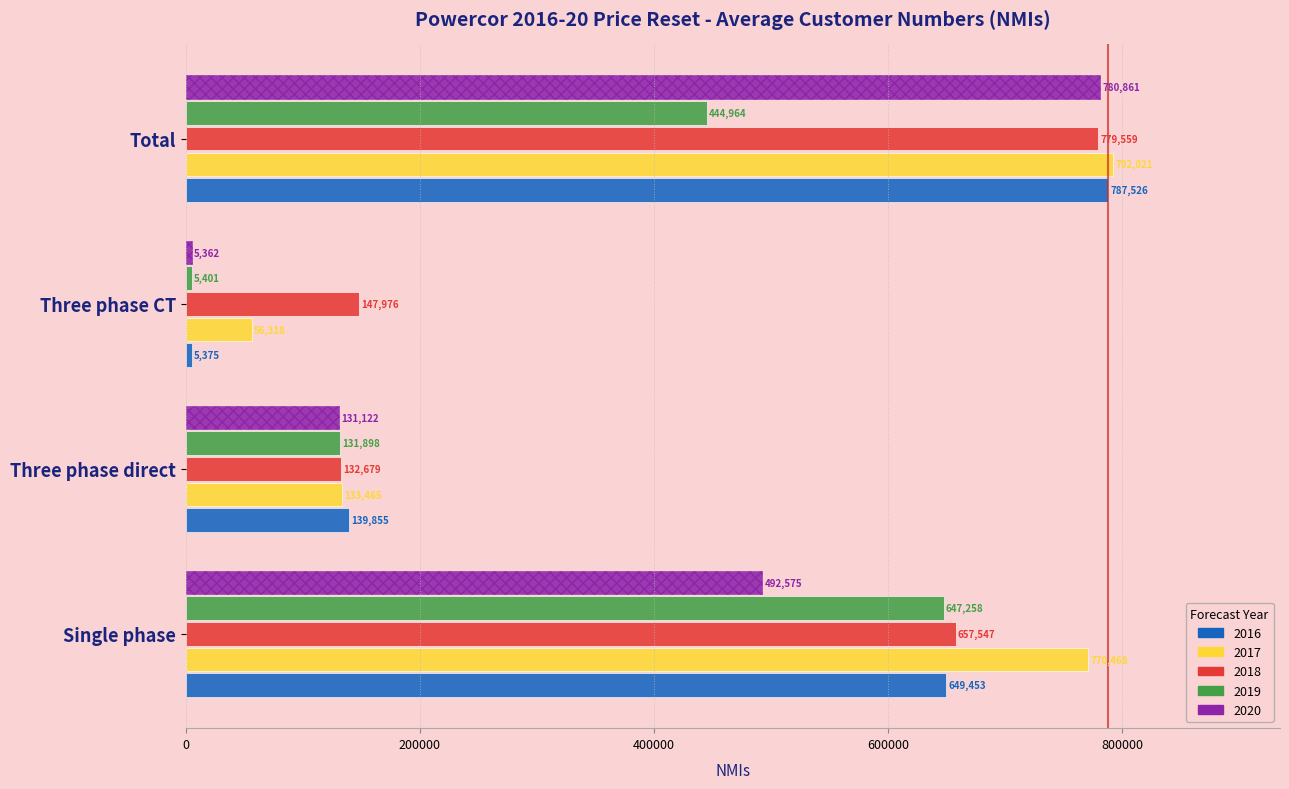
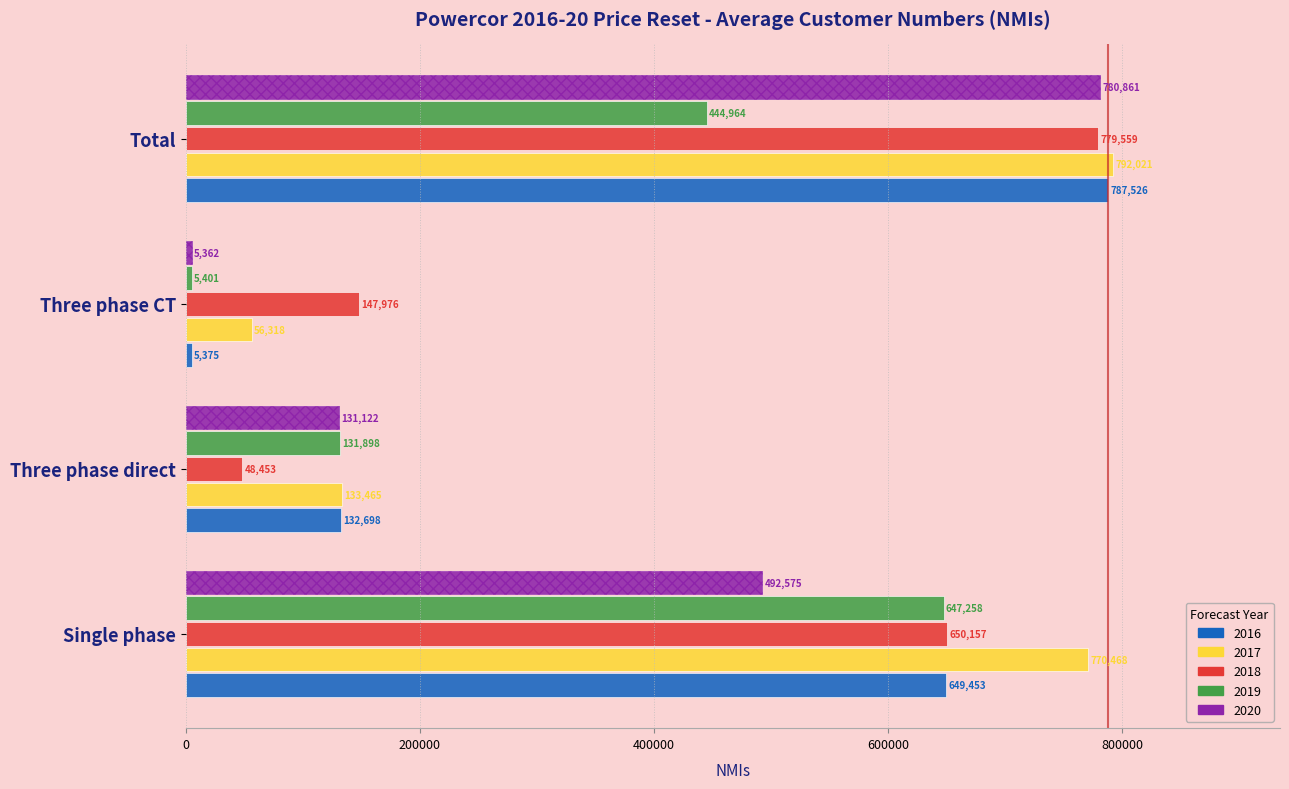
  {
    "2016": {
      "Total": "787,526",
      "Three phase CT": "5,375",
-     "Three phase direct": "139,855",
+     "Three phase direct": "132,698",
      "Single phase": "649,453"
    },
    "2017": {
      "Total": "792,021",
      "Three phase CT": "56,318",
      "Three phase direct": "133,465",
      "Single phase": "770,468"
    },
    "2018": {
      "Total": "779,559",
      "Three phase CT": "147,976",
-     "Three phase direct": "132,679",
-     "Single phase": "657,547"
+     "Three phase direct": "48,453",
+     "Single phase": "650,157"
    },
    "2019": {
      "Total": "444,964",
      "Three phase CT": "5,401",
      "Three phase direct": "131,898",
      "Single phase": "647,258"
    },
    "2020": {
      "Total": "780,861",
      "Three phase CT": "5,362",
      "Three phase direct": "131,122",
      "Single phase": "492,575"
    }
  }
